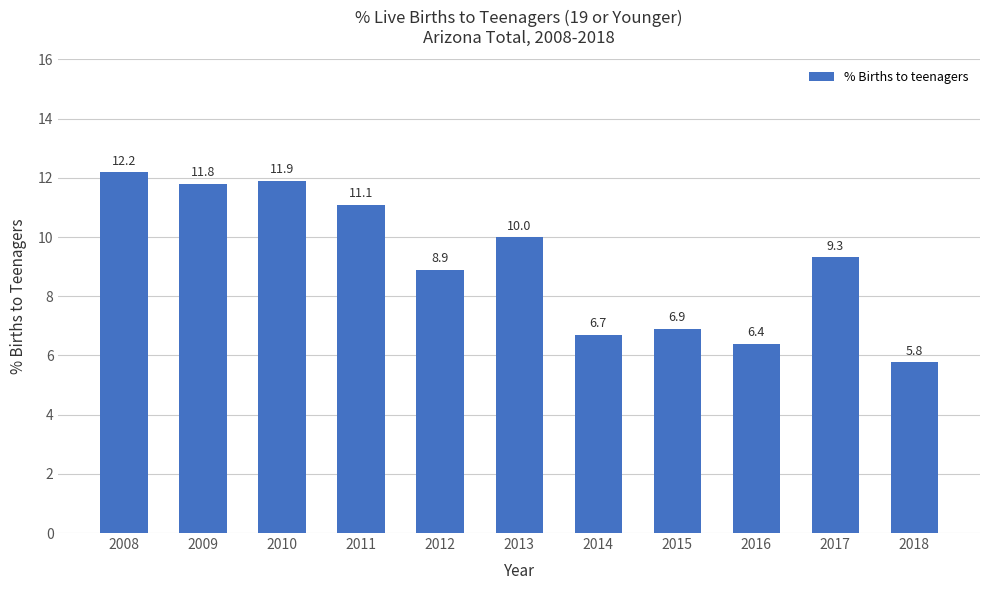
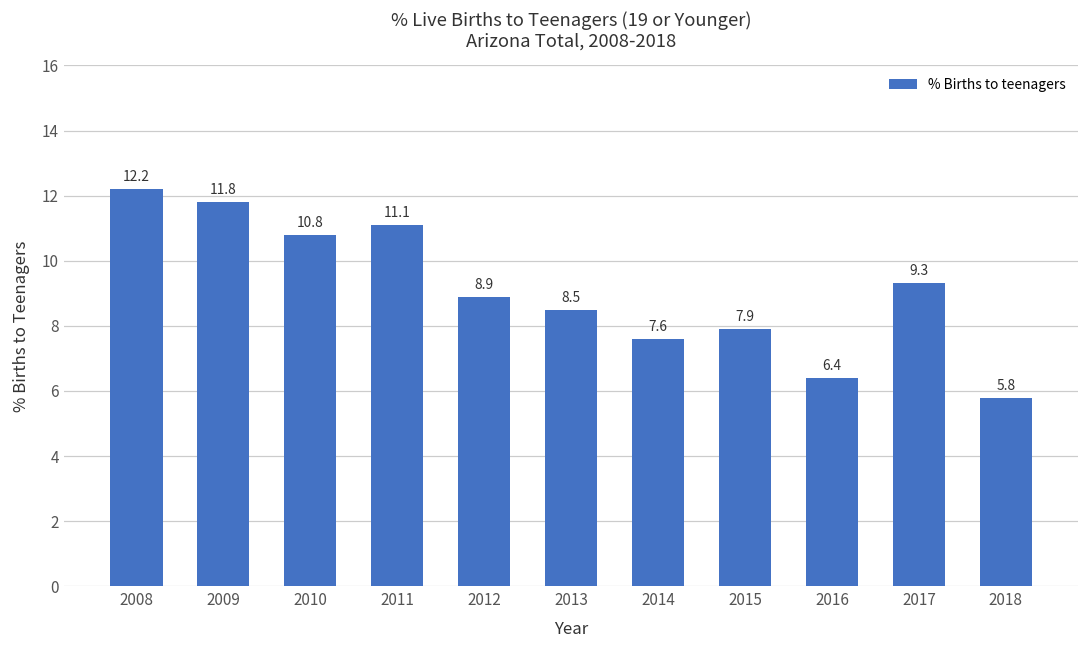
  {
    "2008": 12.2,
    "2009": 11.8,
-   "2010": 11.9,
+   "2010": 10.8,
    "2011": 11.1,
    "2012": 8.9,
-   "2013": 10.0,
-   "2014": 6.7,
-   "2015": 6.9,
+   "2013": 8.5,
+   "2014": 7.6,
+   "2015": 7.9,
    "2016": 6.4,
    "2017": 9.3,
    "2018": 5.8
  }
